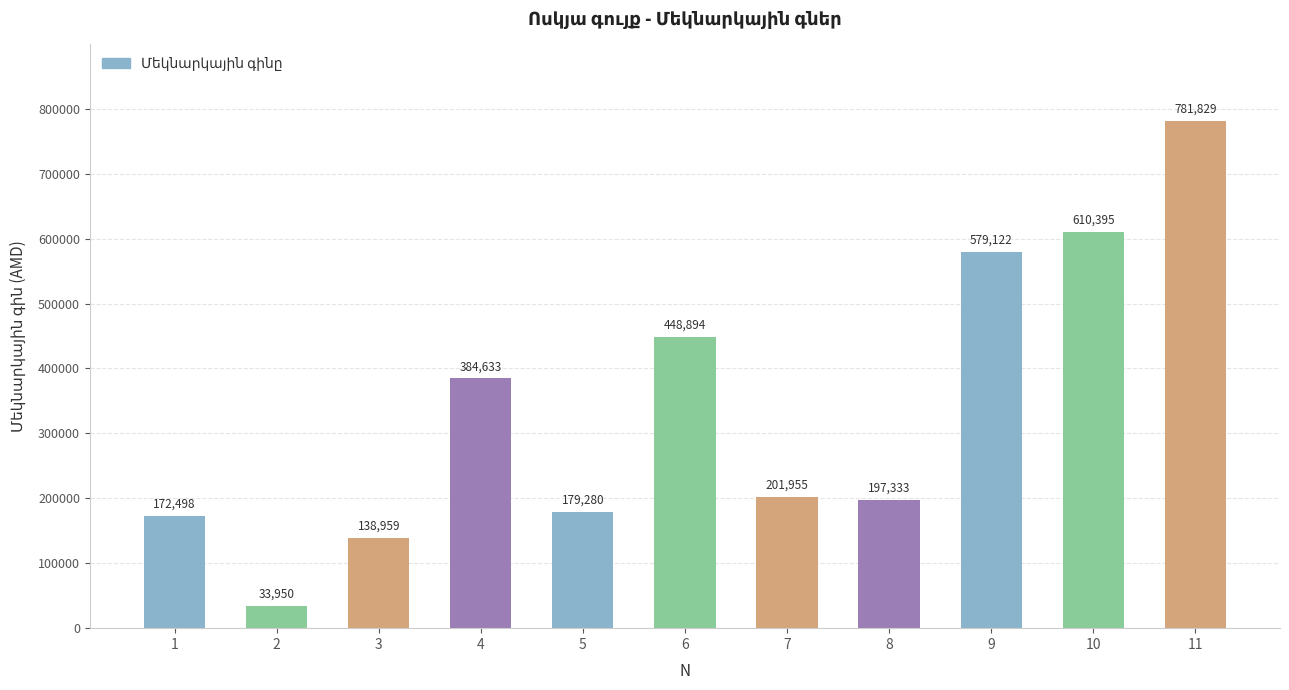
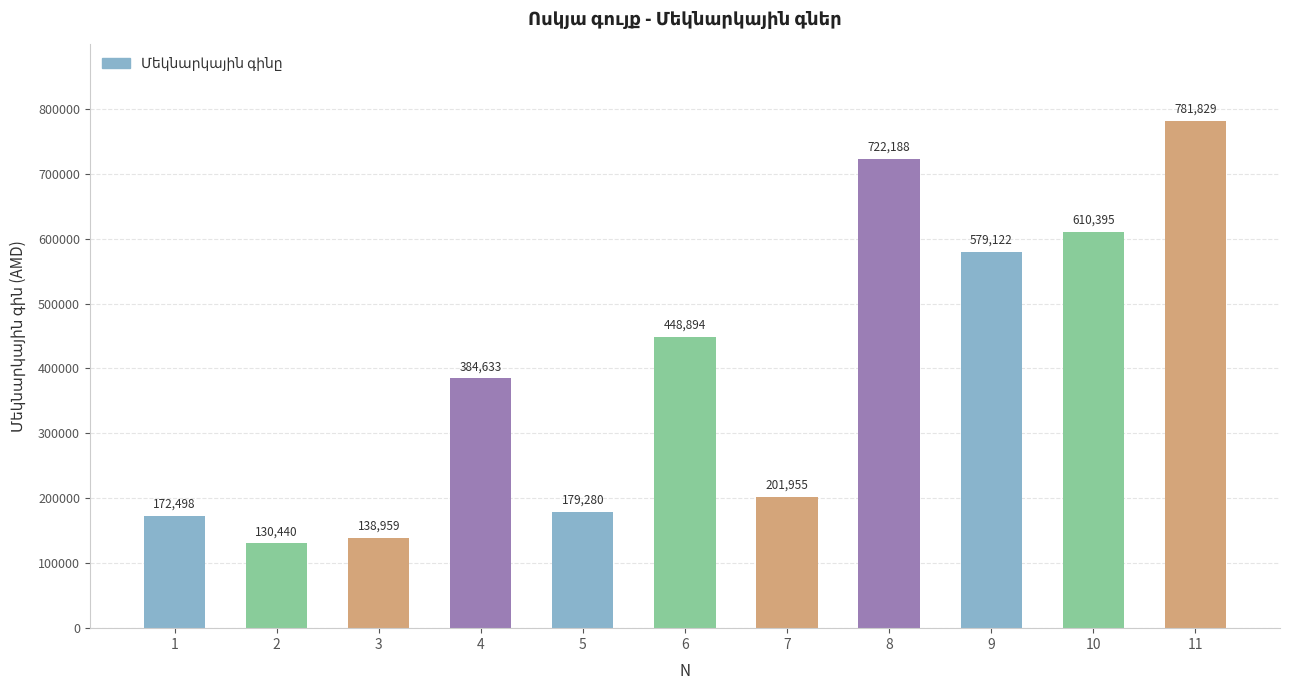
  {
    "1": "172,498",
-   "2": "33,950",
+   "2": "130,440",
    "3": "138,959",
    "4": "384,633",
    "5": "179,280",
    "6": "448,894",
    "7": "201,955",
-   "8": "197,333",
+   "8": "722,188",
    "9": "579,122",
    "10": "610,395",
    "11": "781,829"
  }
